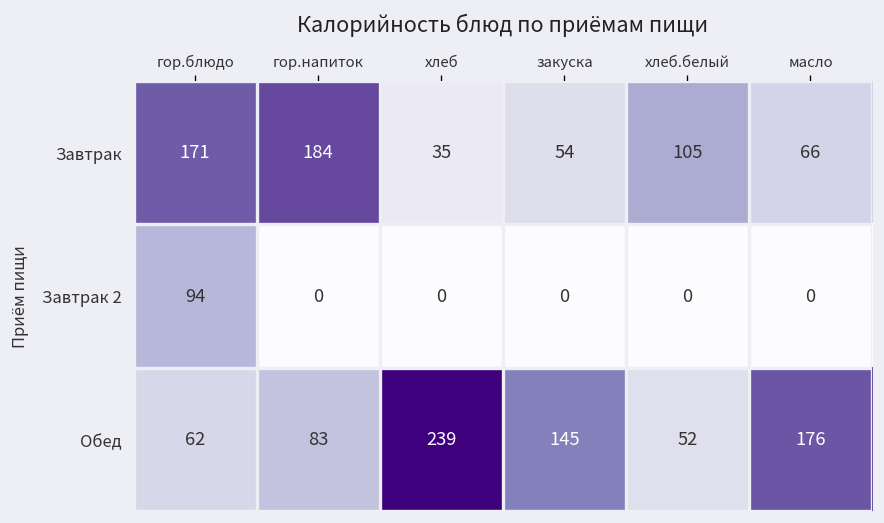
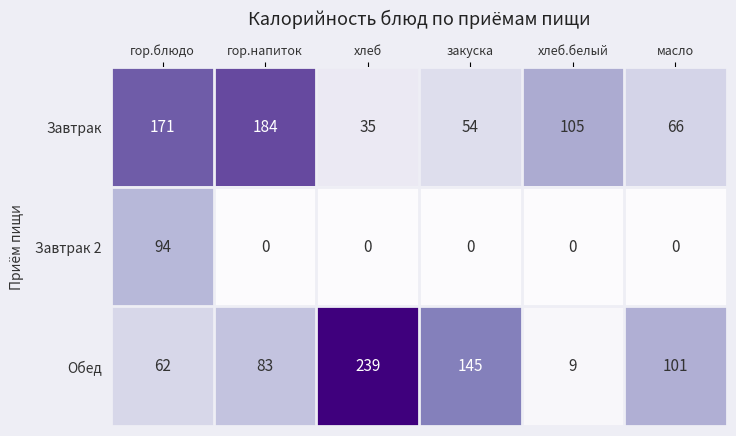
  {
    "Завтрак": {
      "гор.блюдо": 171,
      "гор.напиток": 184,
      "хлеб": 35,
      "закуска": 54,
      "хлеб.белый": 105,
      "масло": 66
    },
    "Завтрак 2": {
      "гор.блюдо": 94,
      "гор.напиток": 0,
      "хлеб": 0,
      "закуска": 0,
      "хлеб.белый": 0,
      "масло": 0
    },
    "Обед": {
      "гор.блюдо": 62,
      "гор.напиток": 83,
      "хлеб": 239,
      "закуска": 145,
-     "хлеб.белый": 52,
-     "масло": 176
+     "хлеб.белый": 9,
+     "масло": 101
    }
  }
